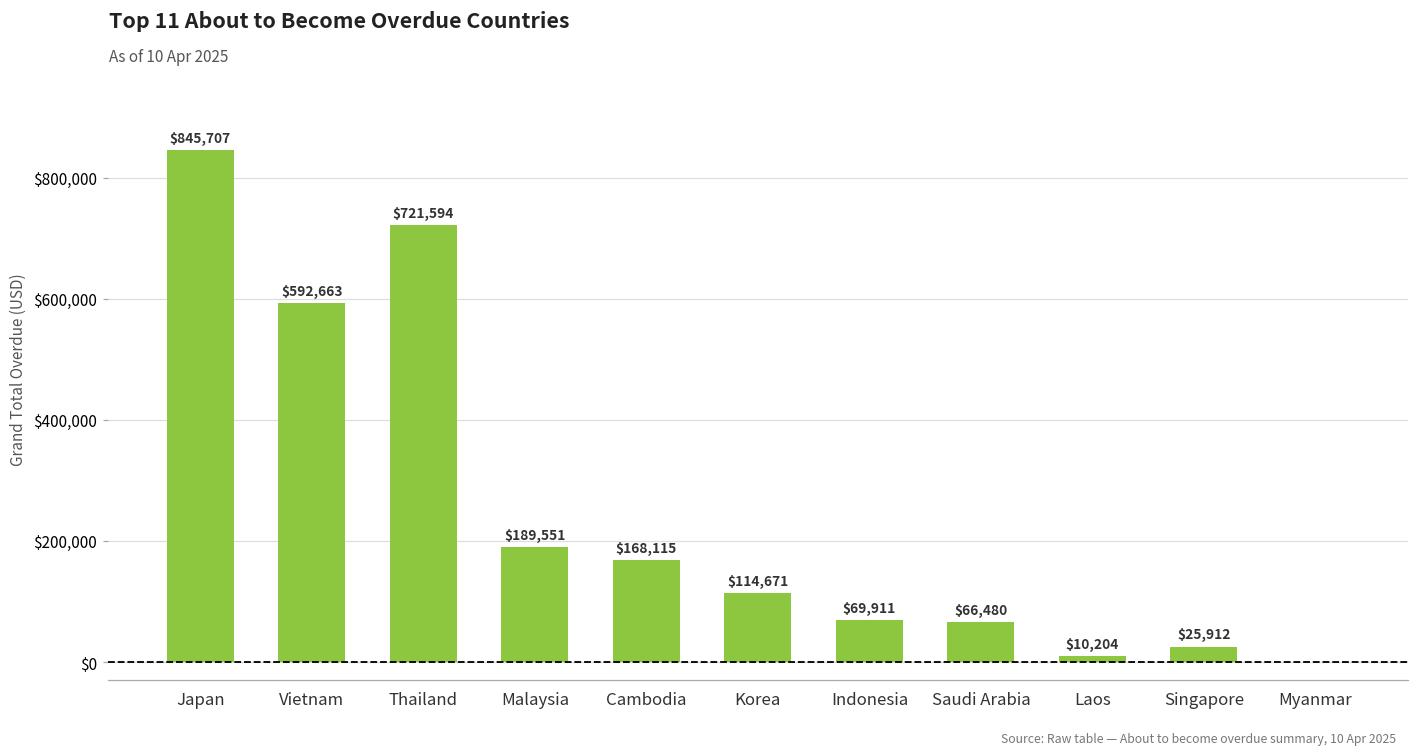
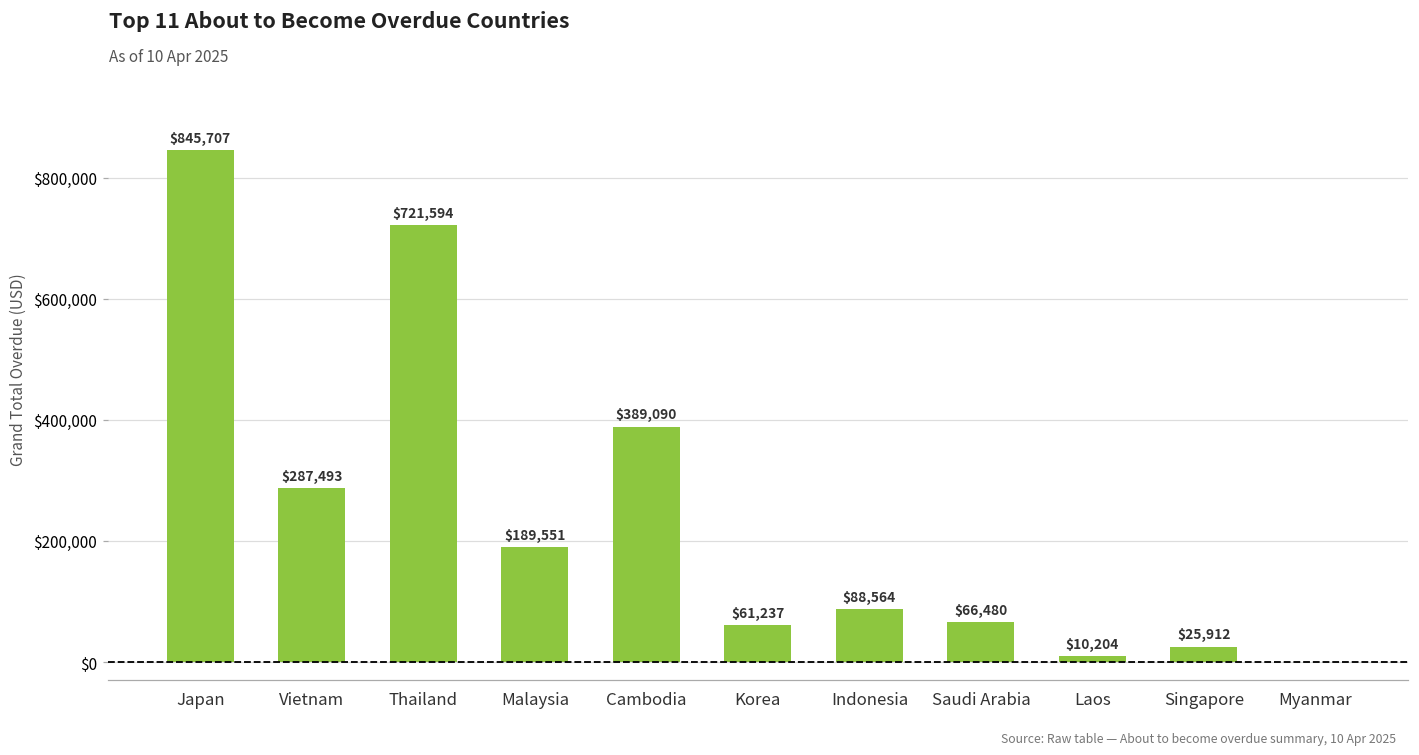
  {
    "Japan": "$845,707",
-   "Vietnam": "$592,663",
+   "Vietnam": "$287,493",
    "Thailand": "$721,594",
    "Malaysia": "$189,551",
-   "Cambodia": "$168,115",
-   "Korea": "$114,671",
-   "Indonesia": "$69,911",
+   "Cambodia": "$389,090",
+   "Korea": "$61,237",
+   "Indonesia": "$88,564",
    "Saudi Arabia": "$66,480",
    "Laos": "$10,204",
    "Singapore": "$25,912"
  }
